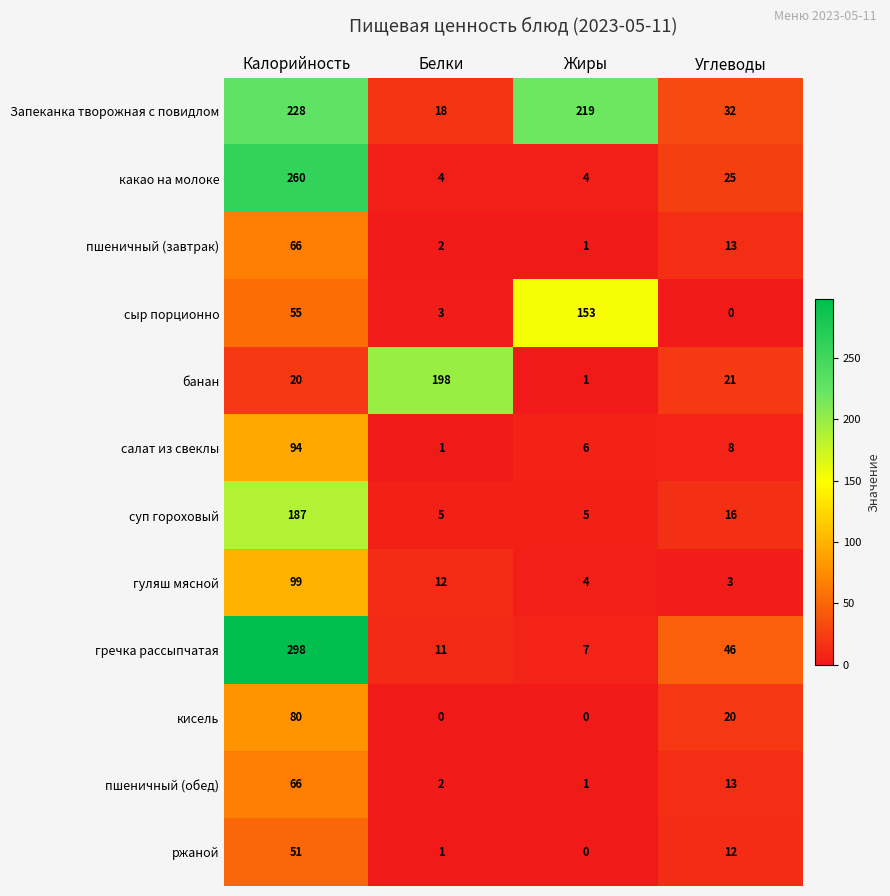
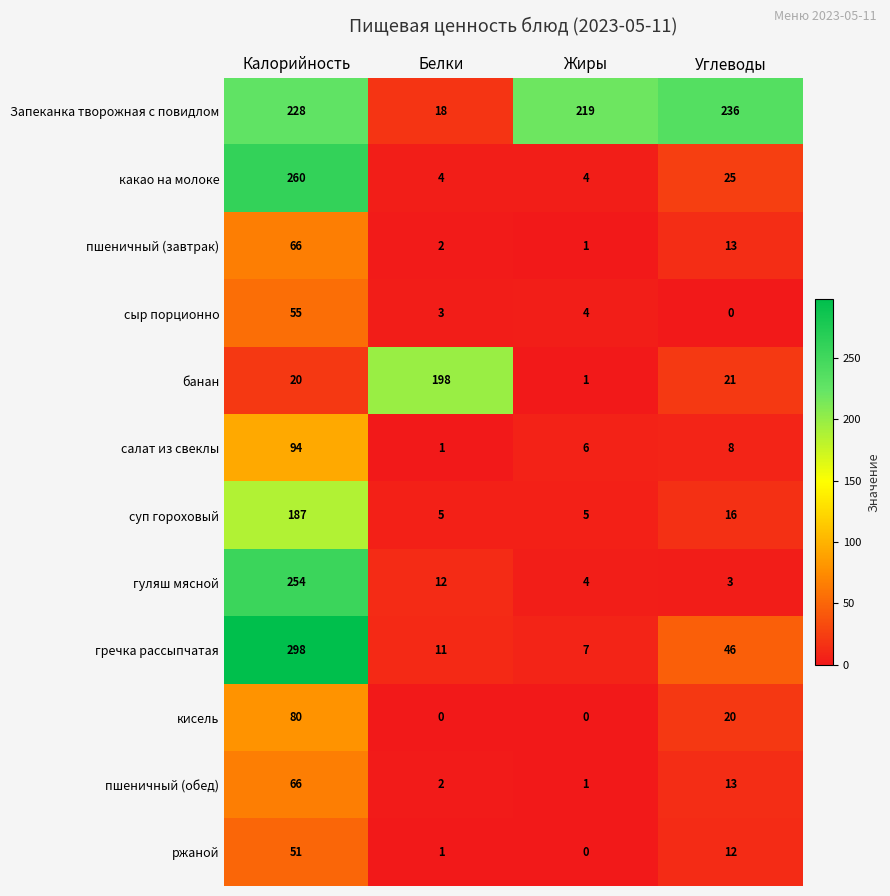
  {
    "Запеканка творожная с повидлом": {
      "Калорийность": 228,
      "Белки": 18,
      "Жиры": 219,
-     "Углеводы": 32
+     "Углеводы": 236
    },
    "какао на молоке": {
      "Калорийность": 260,
      "Белки": 4,
      "Жиры": 4,
      "Углеводы": 25
    },
    "пшеничный (завтрак)": {
      "Калорийность": 66,
      "Белки": 2,
      "Жиры": 1,
      "Углеводы": 13
    },
    "сыр порционно": {
      "Калорийность": 55,
      "Белки": 3,
-     "Жиры": 153,
+     "Жиры": 4,
      "Углеводы": 0
    },
    "банан": {
      "Калорийность": 20,
      "Белки": 198,
      "Жиры": 1,
      "Углеводы": 21
    },
    "салат из свеклы": {
      "Калорийность": 94,
      "Белки": 1,
      "Жиры": 6,
      "Углеводы": 8
    },
    "суп гороховый": {
      "Калорийность": 187,
      "Белки": 5,
      "Жиры": 5,
      "Углеводы": 16
    },
    "гуляш мясной": {
-     "Калорийность": 99,
+     "Калорийность": 254,
      "Белки": 12,
      "Жиры": 4,
      "Углеводы": 3
    },
    "гречка рассыпчатая": {
      "Калорийность": 298,
      "Белки": 11,
      "Жиры": 7,
      "Углеводы": 46
    },
    "кисель": {
      "Калорийность": 80,
      "Белки": 0,
      "Жиры": 0,
      "Углеводы": 20
    },
    "пшеничный (обед)": {
      "Калорийность": 66,
      "Белки": 2,
      "Жиры": 1,
      "Углеводы": 13
    },
    "ржаной": {
      "Калорийность": 51,
      "Белки": 1,
      "Жиры": 0,
      "Углеводы": 12
    }
  }
